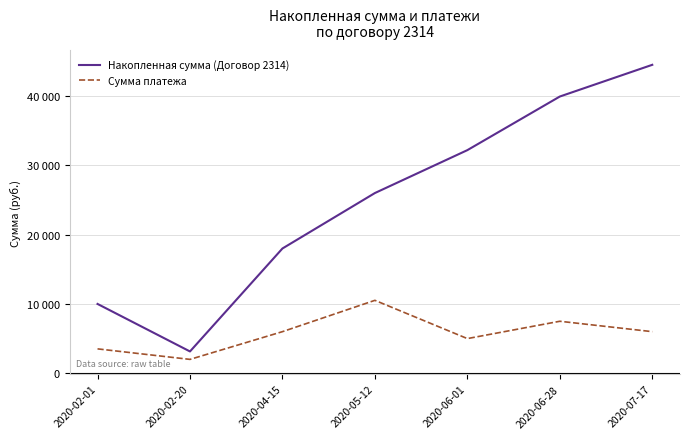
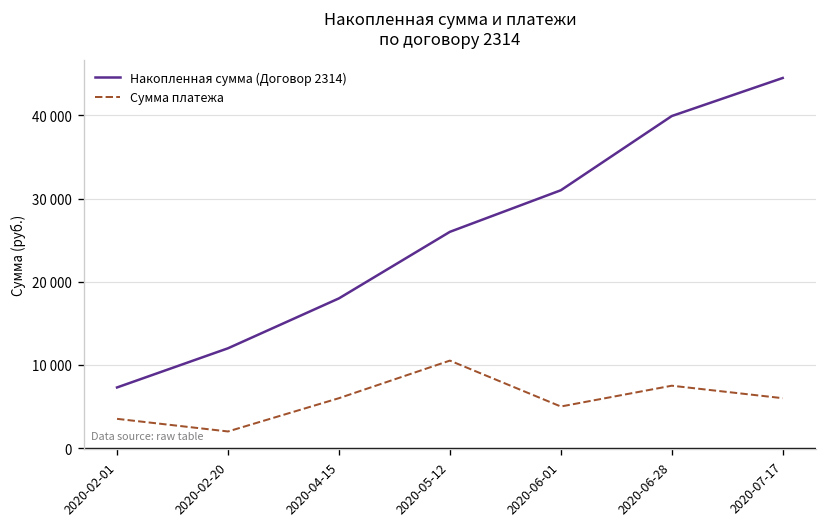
  {
    "Накопленная сумма (Договор 2314)": {
-     "2020-02-01": 10000,
-     "2020-02-20": 3000,
+     "2020-02-01": 7000,
+     "2020-02-20": 12000,
      "2020-04-15": 18000,
      "2020-05-12": 26000,
-     "2020-06-01": 32000,
+     "2020-06-01": 31000,
      "2020-06-28": 40000,
      "2020-07-17": 45000
    },
    "Сумма платежа": {
      "2020-02-01": 4000,
      "2020-02-20": 2000,
      "2020-04-15": 6000,
      "2020-05-12": 11000,
      "2020-06-01": 5000,
      "2020-06-28": 8000,
      "2020-07-17": 6000
    }
  }
